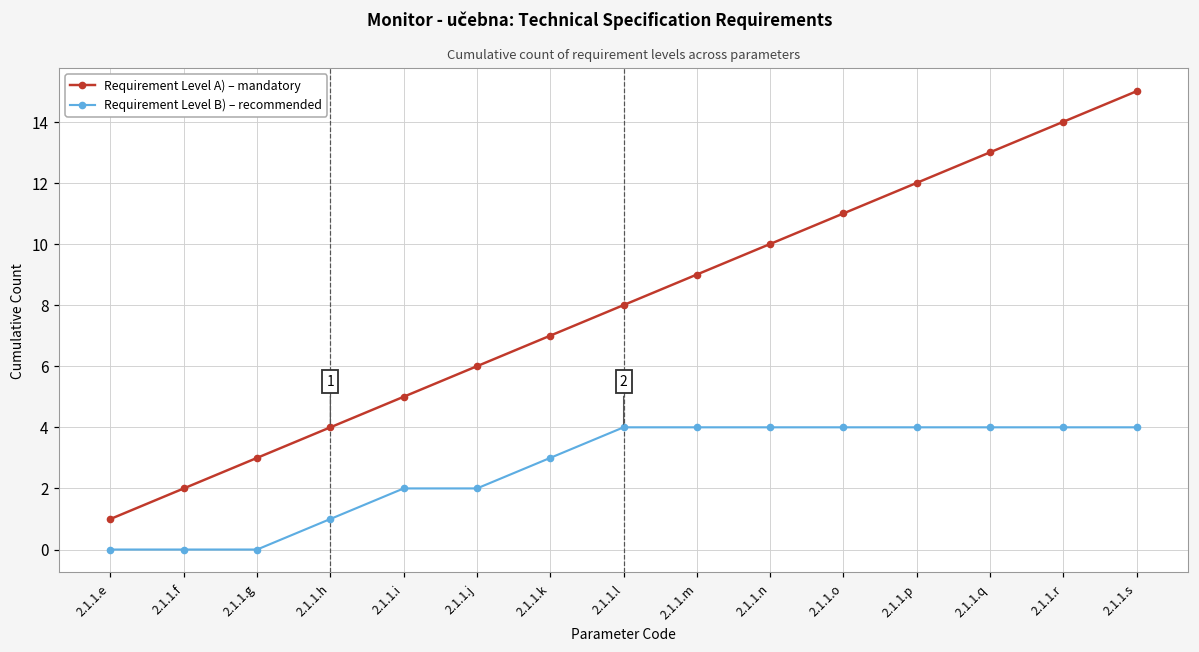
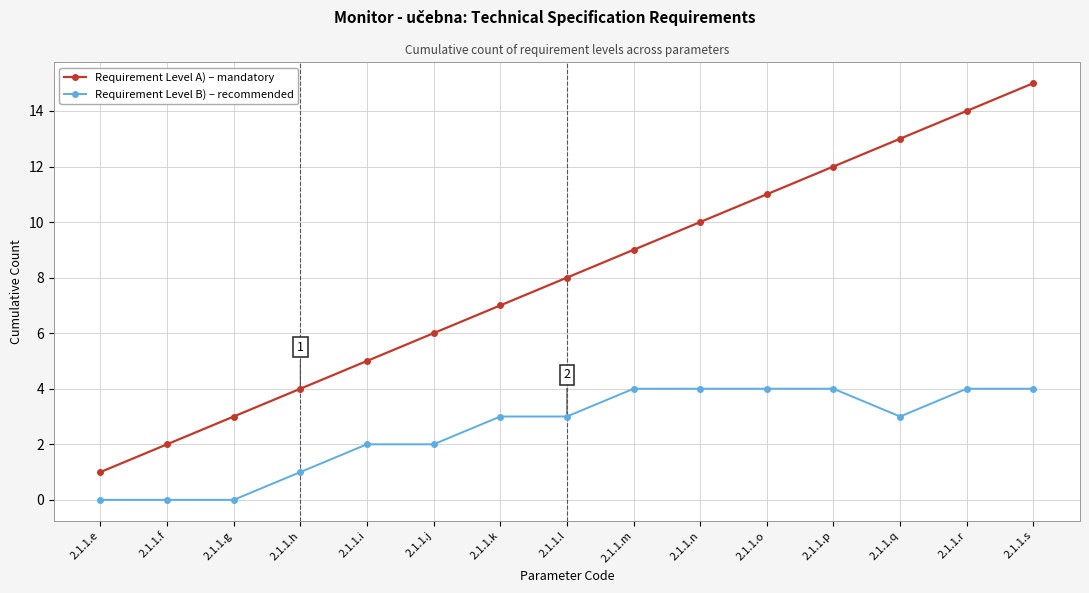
  {
    "Requirement Level A) – mandatory": {
      "2.1.1.e": 1,
      "2.1.1.f": 2,
      "2.1.1.g": 3,
      "2.1.1.i": 5,
      "2.1.1.j": 6,
      "2.1.1.k": 7,
      "2.1.1.l": 8,
      "2.1.1.m": 9,
      "2.1.1.n": 10,
      "2.1.1.o": 11,
      "2.1.1.p": 12,
      "2.1.1.q": 13,
      "2.1.1.r": 14,
      "2.1.1.s": 15
    },
    "Requirement Level B) – recommended": {
      "2.1.1.e": 0,
      "2.1.1.f": 0,
      "2.1.1.g": 0,
      "2.1.1.h": 1,
      "2.1.1.i": 2,
      "2.1.1.j": 2,
      "2.1.1.k": 3,
-     "2.1.1.l": 4,
+     "2.1.1.l": 3,
      "2.1.1.m": 4,
      "2.1.1.n": 4,
      "2.1.1.o": 4,
      "2.1.1.p": 4,
-     "2.1.1.q": 4,
+     "2.1.1.q": 3,
      "2.1.1.r": 4,
      "2.1.1.s": 4
    }
  }
